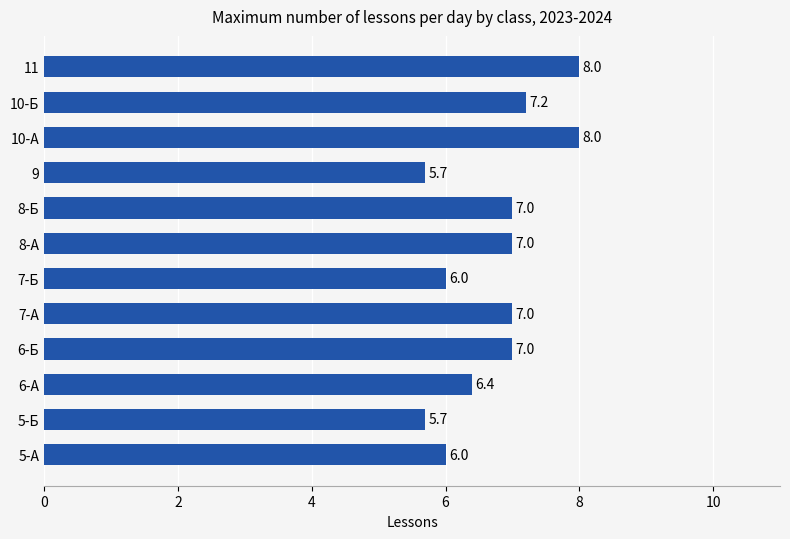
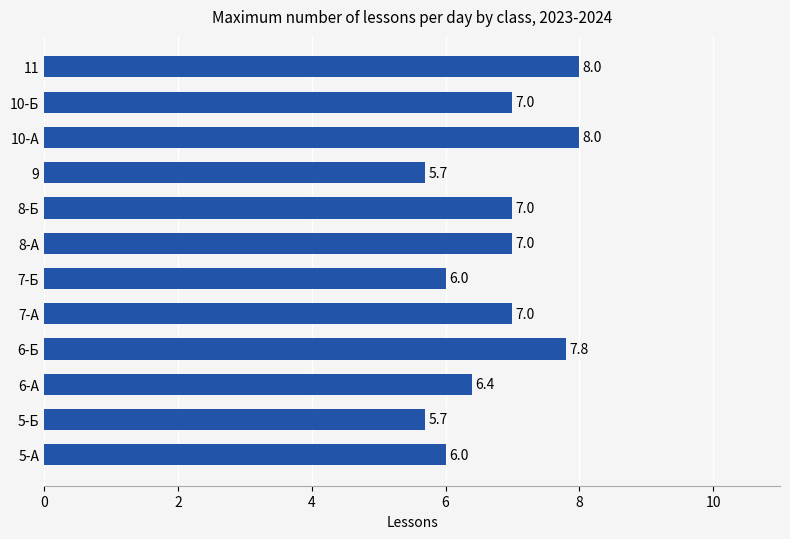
  {
    "11": 8.0,
-   "10-Б": 7.2,
+   "10-Б": 7.0,
    "10-А": 8.0,
    "9": 5.7,
    "8-Б": 7.0,
    "8-А": 7.0,
    "7-Б": 6.0,
    "7-А": 7.0,
-   "6-Б": 7.0,
+   "6-Б": 7.8,
    "6-А": 6.4,
    "5-Б": 5.7,
    "5-А": 6.0
  }
